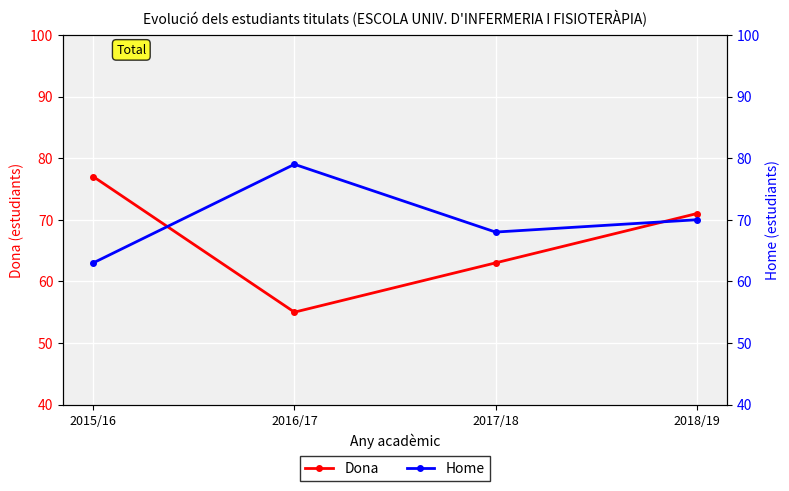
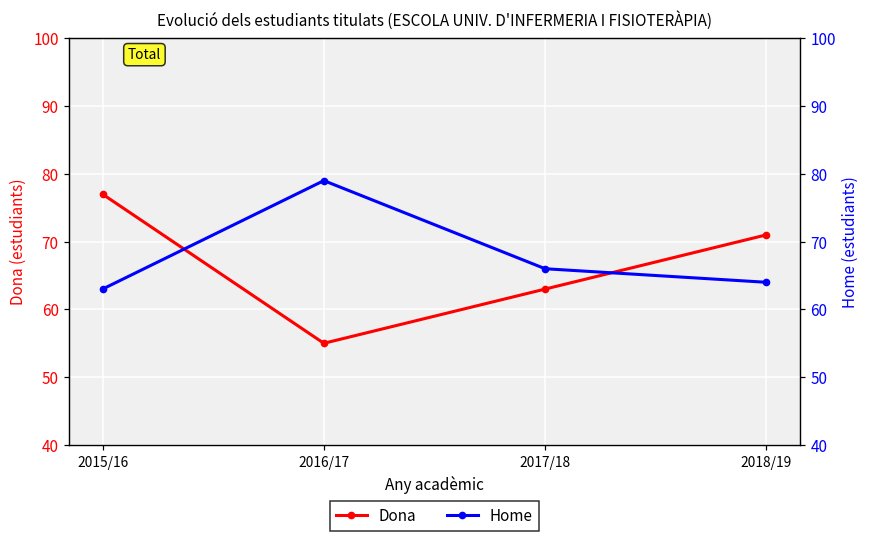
  {
    "Dona": {
      "2015/16": 77,
      "2016/17": 55,
      "2017/18": 63,
      "2018/19": 71
    },
    "Home": {
      "2015/16": 63,
      "2016/17": 79,
-     "2017/18": 68,
-     "2018/19": 70
+     "2017/18": 66,
+     "2018/19": 64
    }
  }
